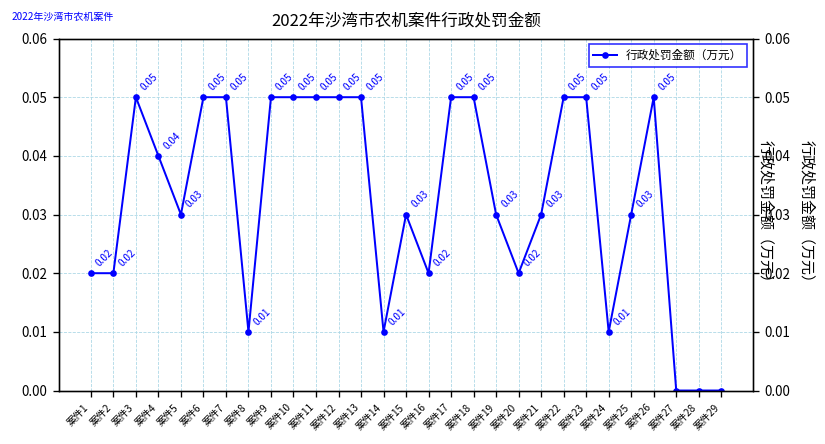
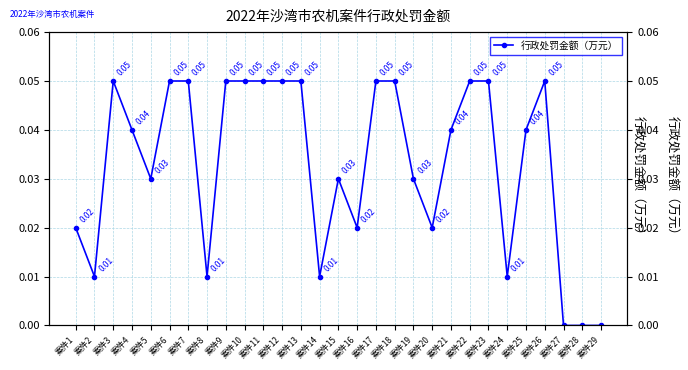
  {
    "案件1": 0.02,
-   "案件2": 0.02,
+   "案件2": 0.01,
    "案件3": 0.05,
    "案件4": 0.04,
    "案件5": 0.03,
    "案件7": 0.05,
    "案件8": 0.01,
    "案件10": 0.05,
    "案件11": 0.05,
    "案件12": 0.05,
    "案件13": 0.05,
    "案件14": 0.01,
    "案件15": 0.03,
    "案件16": 0.02,
    "案件18": 0.05,
    "案件19": 0.03,
    "案件20": 0.02,
-   "案件21": 0.03,
+   "案件21": 0.04,
    "案件23": 0.05,
    "案件24": 0.01,
-   "案件25": 0.03,
+   "案件25": 0.04,
    "案件26": 0.05
  }
